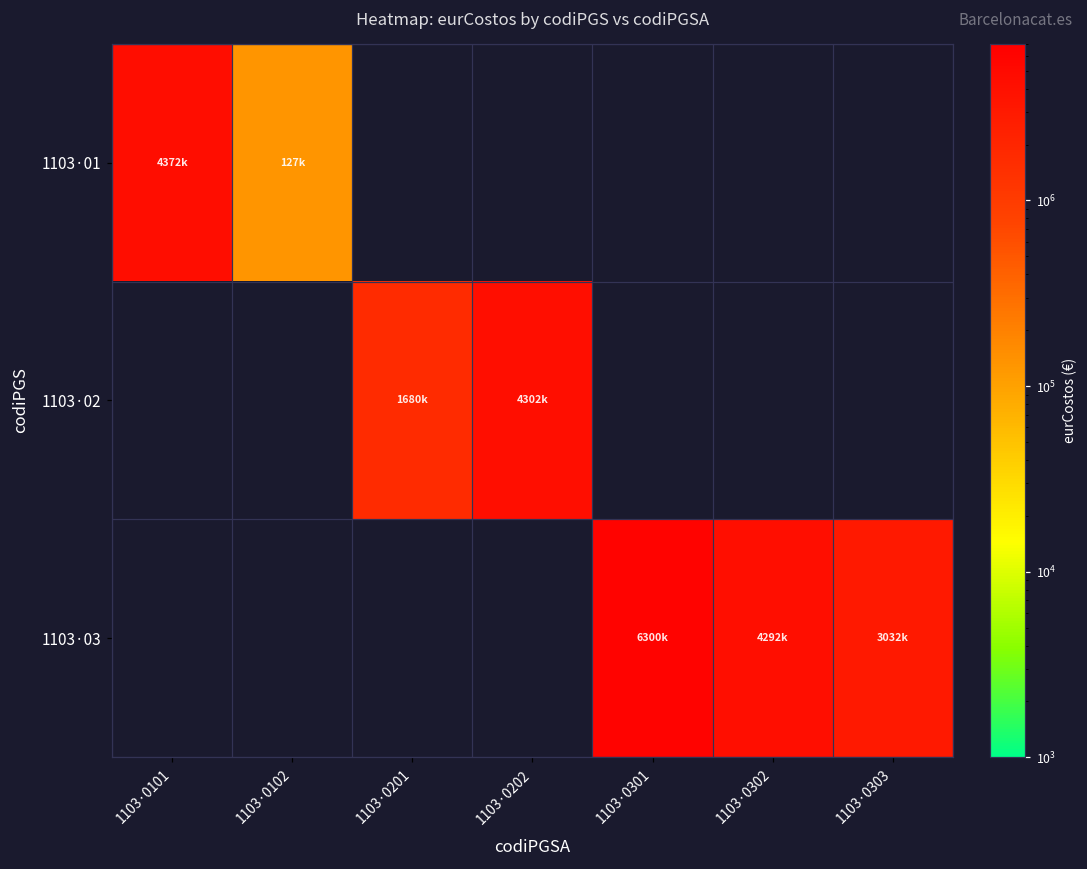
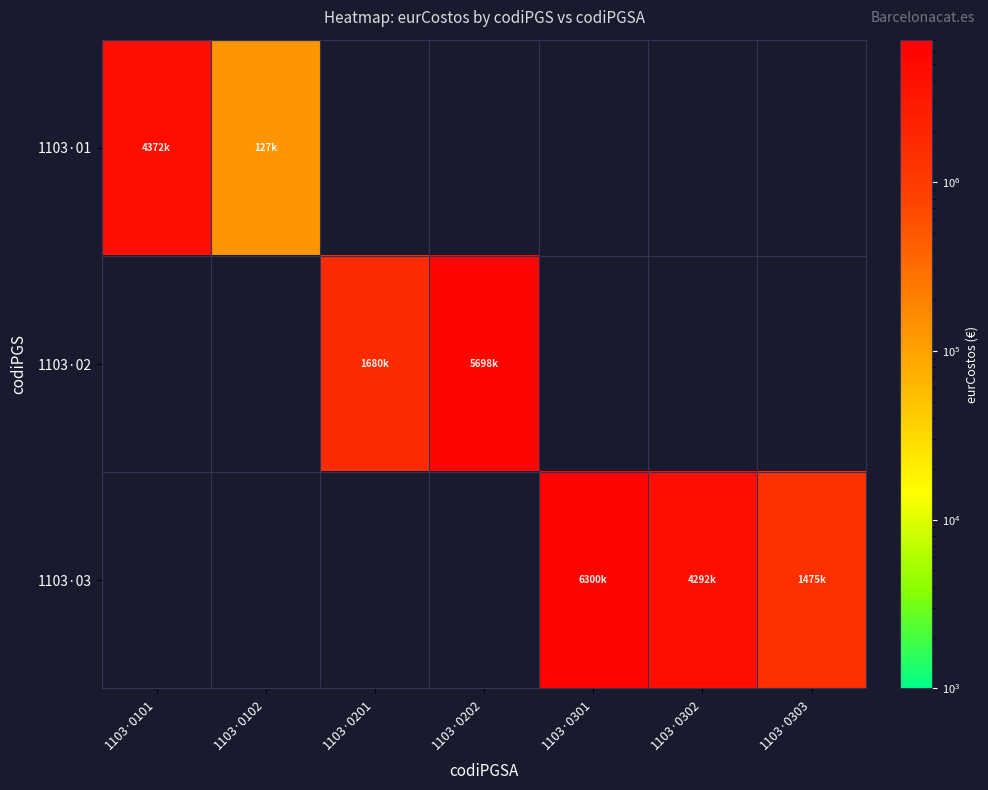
  {
    "1103·01": {
      "1103·0101": "4372k",
      "1103·0102": "127k"
    },
    "1103·02": {
      "1103·0201": "1680k",
-     "1103·0202": "4302k"
+     "1103·0202": "5698k"
    },
    "1103·03": {
      "1103·0301": "6300k",
      "1103·0302": "4292k",
-     "1103·0303": "3032k"
+     "1103·0303": "1475k"
    }
  }
